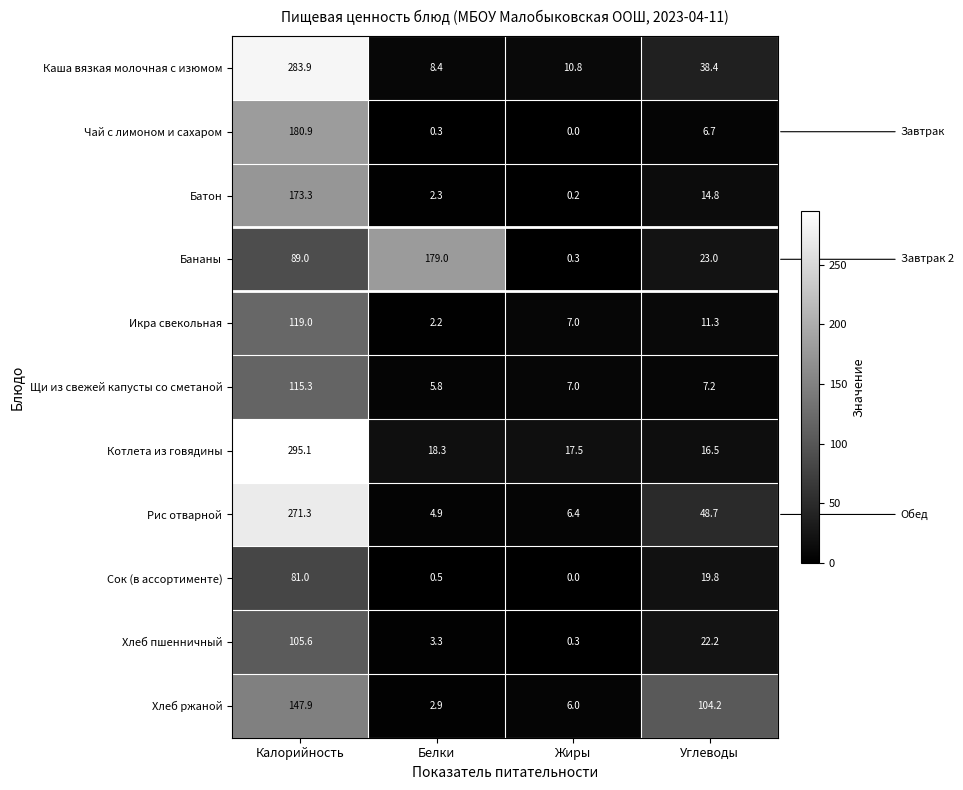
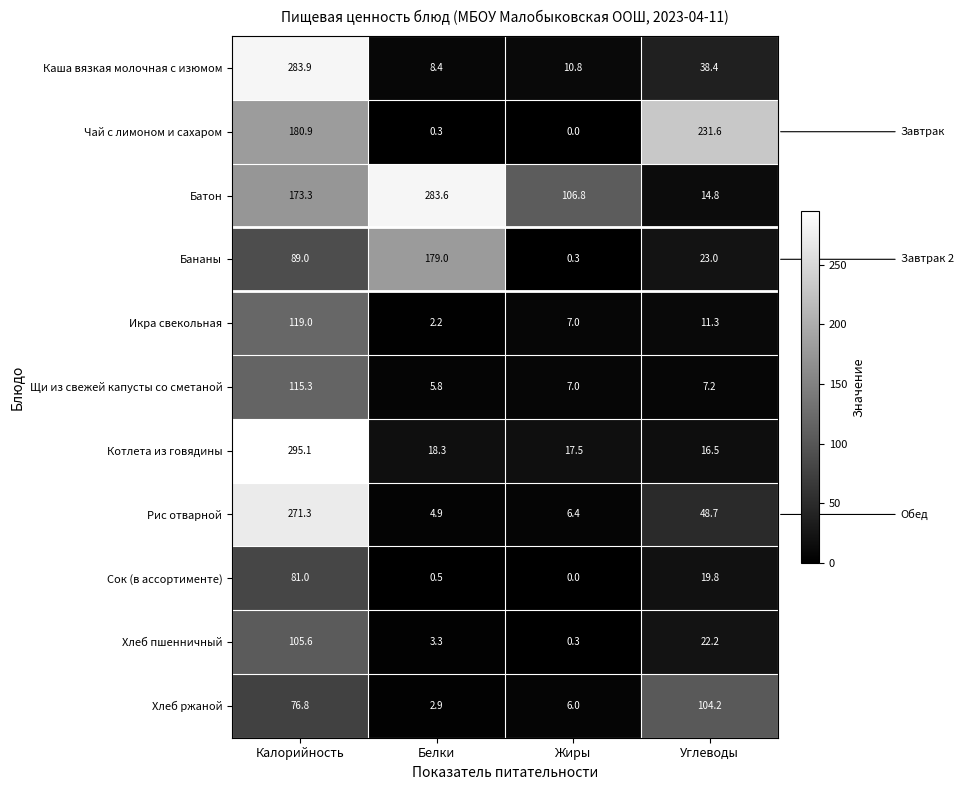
  {
    "Каша вязкая молочная с изюмом": {
      "Калорийность": 283.9,
      "Белки": 8.4,
      "Жиры": 10.8,
      "Углеводы": 38.4
    },
    "Чай с лимоном и сахаром": {
      "Калорийность": 180.9,
      "Белки": 0.3,
      "Жиры": 0.0,
-     "Углеводы": 6.7
+     "Углеводы": 231.6
    },
    "Батон": {
      "Калорийность": 173.3,
-     "Белки": 2.3,
-     "Жиры": 0.2,
+     "Белки": 283.6,
+     "Жиры": 106.8,
      "Углеводы": 14.8
    },
    "Бананы": {
      "Калорийность": 89.0,
      "Белки": 179.0,
      "Жиры": 0.3,
      "Углеводы": 23.0
    },
    "Икра свекольная": {
      "Калорийность": 119.0,
      "Белки": 2.2,
      "Жиры": 7.0,
      "Углеводы": 11.3
    },
    "Щи из свежей капусты со сметаной": {
      "Калорийность": 115.3,
      "Белки": 5.8,
      "Жиры": 7.0,
      "Углеводы": 7.2
    },
    "Котлета из говядины": {
      "Калорийность": 295.1,
      "Белки": 18.3,
      "Жиры": 17.5,
      "Углеводы": 16.5
    },
    "Рис отварной": {
      "Калорийность": 271.3,
      "Белки": 4.9,
      "Жиры": 6.4,
      "Углеводы": 48.7
    },
    "Сок (в ассортименте)": {
      "Калорийность": 81.0,
      "Белки": 0.5,
      "Жиры": 0.0,
      "Углеводы": 19.8
    },
    "Хлеб пшенничный": {
      "Калорийность": 105.6,
      "Белки": 3.3,
      "Жиры": 0.3,
      "Углеводы": 22.2
    },
    "Хлеб ржаной": {
-     "Калорийность": 147.9,
+     "Калорийность": 76.8,
      "Белки": 2.9,
      "Жиры": 6.0,
      "Углеводы": 104.2
    }
  }
